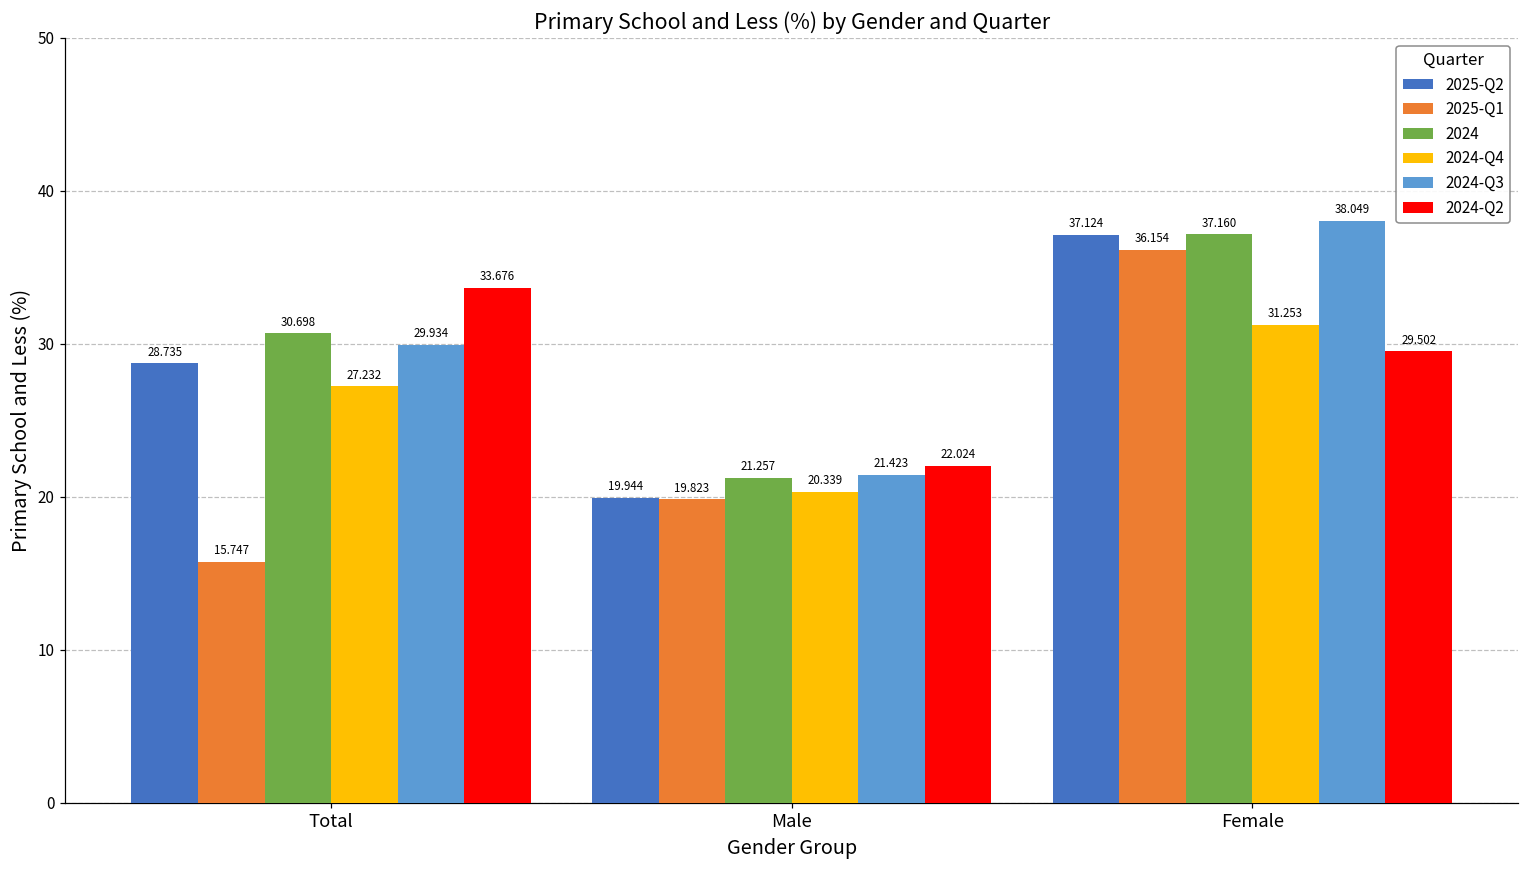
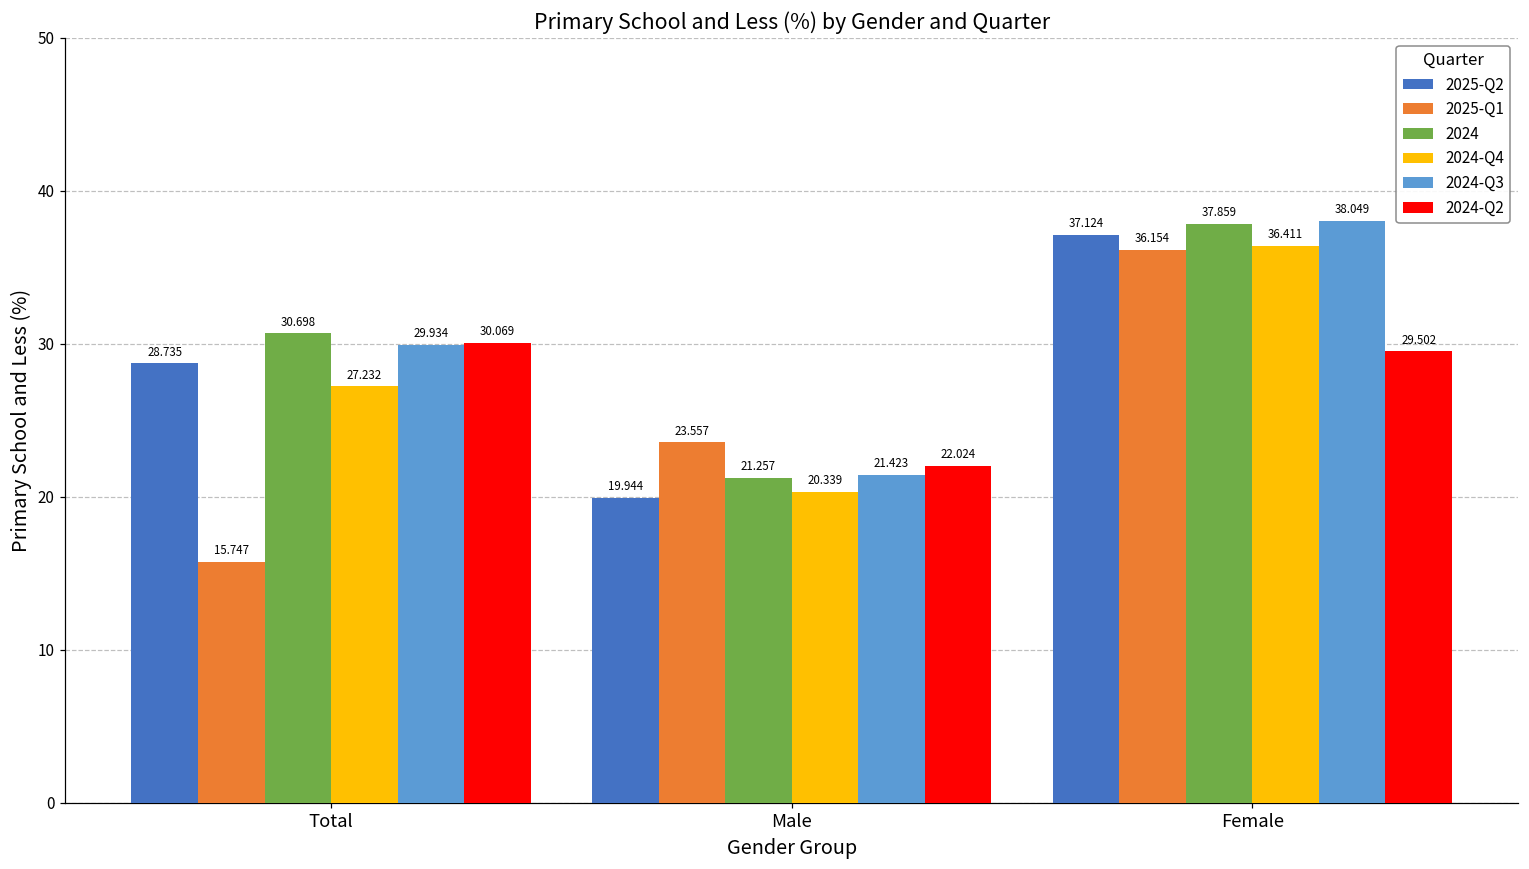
  {
    "2025-Q1": {
      "Total": 15.747,
-     "Male": 19.823,
+     "Male": 23.557,
      "Female": 36.154
    },
    "2024": {
      "Total": 30.698,
      "Male": 21.257,
-     "Female": 37.160
+     "Female": 37.859
    },
    "2024-Q4": {
      "Total": 27.232,
      "Male": 20.339,
-     "Female": 31.253
+     "Female": 36.411
    },
    "2024-Q2": {
-     "Total": 33.676,
+     "Total": 30.069,
      "Male": 22.024,
      "Female": 29.502
    }
  }
